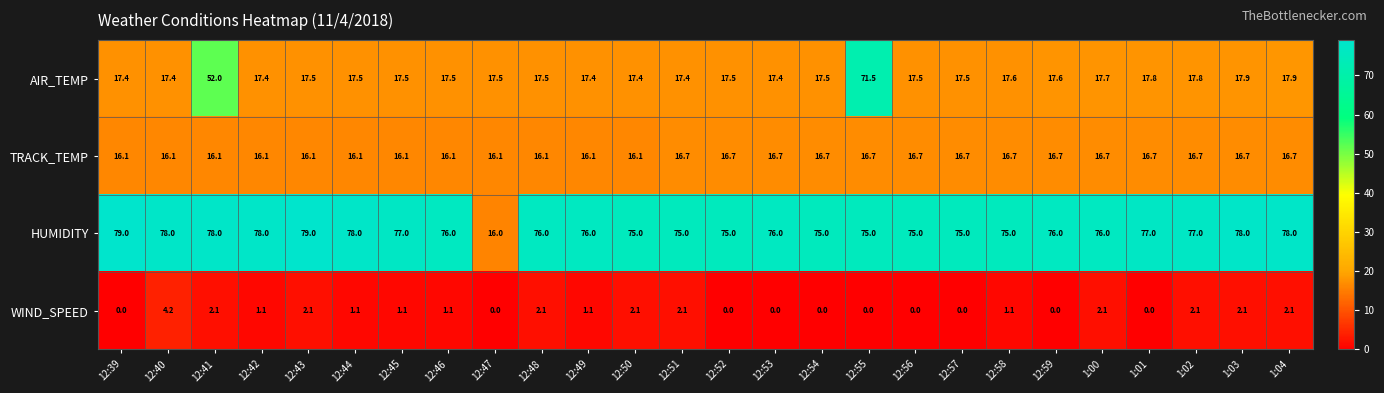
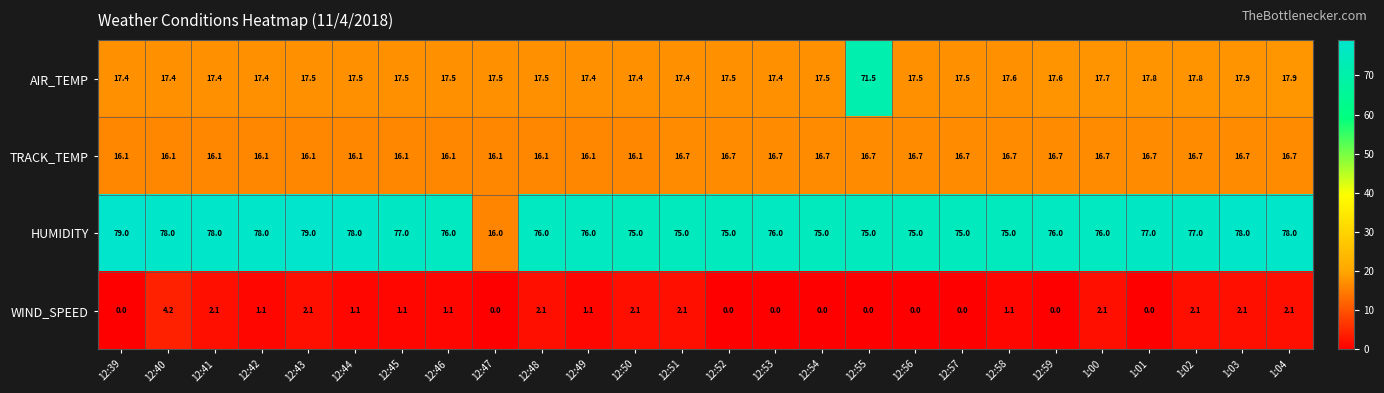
  {
    "AIR_TEMP": {
      "12:39": 17.4,
      "12:40": 17.4,
-     "12:41": 52.0,
+     "12:41": 17.4,
      "12:42": 17.4,
      "12:43": 17.5,
      "12:44": 17.5,
      "12:45": 17.5,
      "12:46": 17.5,
      "12:47": 17.5,
      "12:48": 17.5,
      "12:49": 17.4,
      "12:50": 17.4,
      "12:51": 17.4,
      "12:52": 17.5,
      "12:53": 17.4,
      "12:54": 17.5,
      "12:55": 71.5,
      "12:56": 17.5,
      "12:57": 17.5,
      "12:58": 17.6,
      "12:59": 17.6,
      "1:00": 17.7,
      "1:01": 17.8,
      "1:02": 17.8,
      "1:03": 17.9,
      "1:04": 17.9
    },
    "TRACK_TEMP": {
      "12:39": 16.1,
      "12:40": 16.1,
      "12:41": 16.1,
      "12:42": 16.1,
      "12:43": 16.1,
      "12:44": 16.1,
      "12:45": 16.1,
      "12:46": 16.1,
      "12:47": 16.1,
      "12:48": 16.1,
      "12:49": 16.1,
      "12:50": 16.1,
      "12:51": 16.7,
      "12:52": 16.7,
      "12:53": 16.7,
      "12:54": 16.7,
      "12:55": 16.7,
      "12:56": 16.7,
      "12:57": 16.7,
      "12:58": 16.7,
      "12:59": 16.7,
      "1:00": 16.7,
      "1:01": 16.7,
      "1:02": 16.7,
      "1:03": 16.7,
      "1:04": 16.7
    },
    "HUMIDITY": {
      "12:39": 79.0,
      "12:40": 78.0,
      "12:41": 78.0,
      "12:42": 78.0,
      "12:43": 79.0,
      "12:44": 78.0,
      "12:45": 77.0,
      "12:46": 76.0,
      "12:47": 16.0,
      "12:48": 76.0,
      "12:49": 76.0,
      "12:50": 75.0,
      "12:51": 75.0,
      "12:52": 75.0,
      "12:53": 76.0,
      "12:54": 75.0,
      "12:55": 75.0,
      "12:56": 75.0,
      "12:57": 75.0,
      "12:58": 75.0,
      "12:59": 76.0,
      "1:00": 76.0,
      "1:01": 77.0,
      "1:02": 77.0,
      "1:03": 78.0,
      "1:04": 78.0
    },
    "WIND_SPEED": {
      "12:39": 0.0,
      "12:40": 4.2,
      "12:41": 2.1,
      "12:42": 1.1,
      "12:43": 2.1,
      "12:44": 1.1,
      "12:45": 1.1,
      "12:46": 1.1,
      "12:47": 0.0,
      "12:48": 2.1,
      "12:49": 1.1,
      "12:50": 2.1,
      "12:51": 2.1,
      "12:52": 0.0,
      "12:53": 0.0,
      "12:54": 0.0,
      "12:55": 0.0,
      "12:56": 0.0,
      "12:57": 0.0,
      "12:58": 1.1,
      "12:59": 0.0,
      "1:00": 2.1,
      "1:01": 0.0,
      "1:02": 2.1,
      "1:03": 2.1,
      "1:04": 2.1
    }
  }
